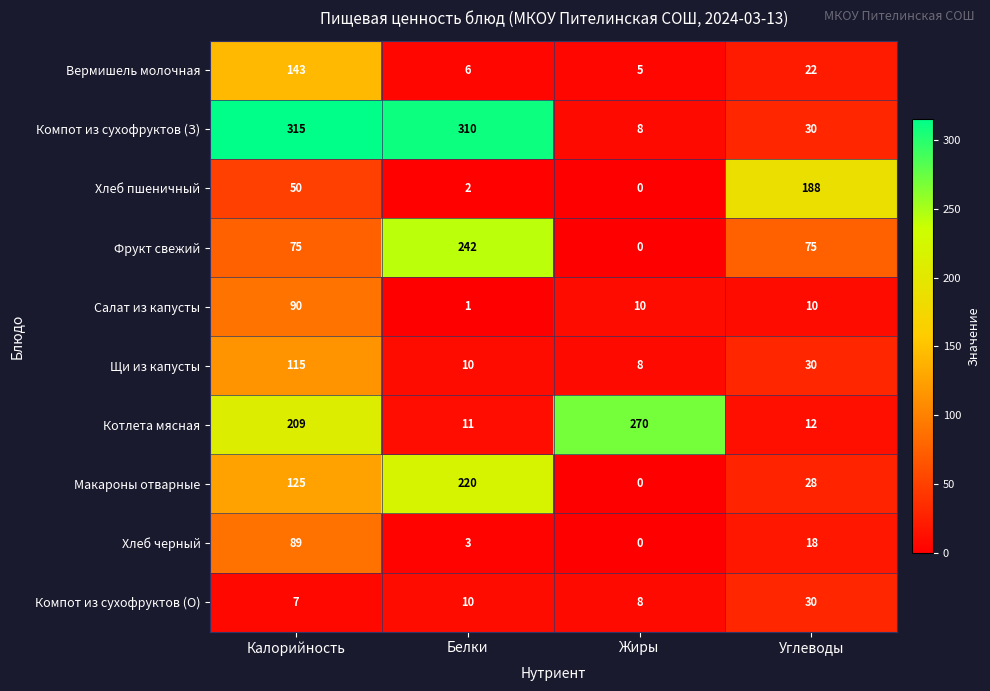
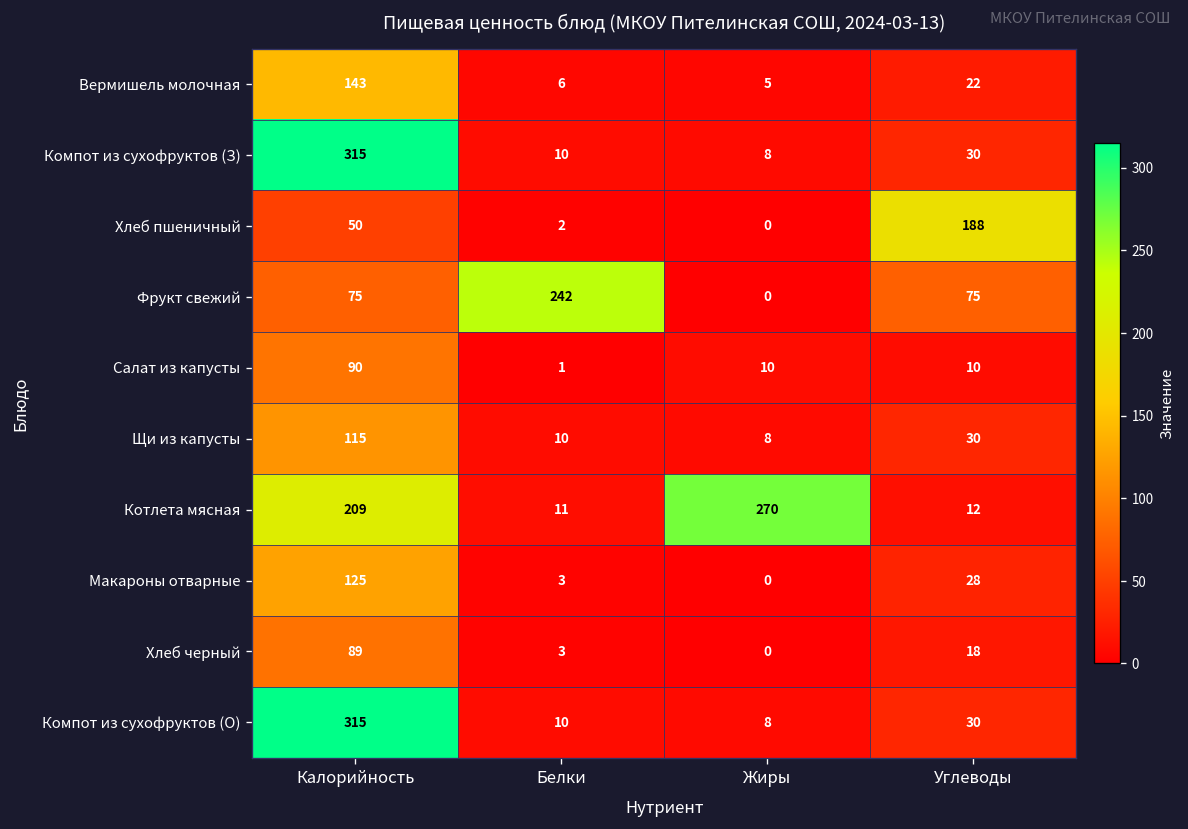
  {
    "Вермишель молочная": {
      "Калорийность": 143,
      "Белки": 6,
      "Жиры": 5,
      "Углеводы": 22
    },
    "Компот из сухофруктов (З)": {
      "Калорийность": 315,
-     "Белки": 310,
+     "Белки": 10,
      "Жиры": 8,
      "Углеводы": 30
    },
    "Хлеб пшеничный": {
      "Калорийность": 50,
      "Белки": 2,
      "Жиры": 0,
      "Углеводы": 188
    },
    "Фрукт свежий": {
      "Калорийность": 75,
      "Белки": 242,
      "Жиры": 0,
      "Углеводы": 75
    },
    "Салат из капусты": {
      "Калорийность": 90,
      "Белки": 1,
      "Жиры": 10,
      "Углеводы": 10
    },
    "Щи из капусты": {
      "Калорийность": 115,
      "Белки": 10,
      "Жиры": 8,
      "Углеводы": 30
    },
    "Котлета мясная": {
      "Калорийность": 209,
      "Белки": 11,
      "Жиры": 270,
      "Углеводы": 12
    },
    "Макароны отварные": {
      "Калорийность": 125,
-     "Белки": 220,
+     "Белки": 3,
      "Жиры": 0,
      "Углеводы": 28
    },
    "Хлеб черный": {
      "Калорийность": 89,
      "Белки": 3,
      "Жиры": 0,
      "Углеводы": 18
    },
    "Компот из сухофруктов (О)": {
-     "Калорийность": 7,
+     "Калорийность": 315,
      "Белки": 10,
      "Жиры": 8,
      "Углеводы": 30
    }
  }
